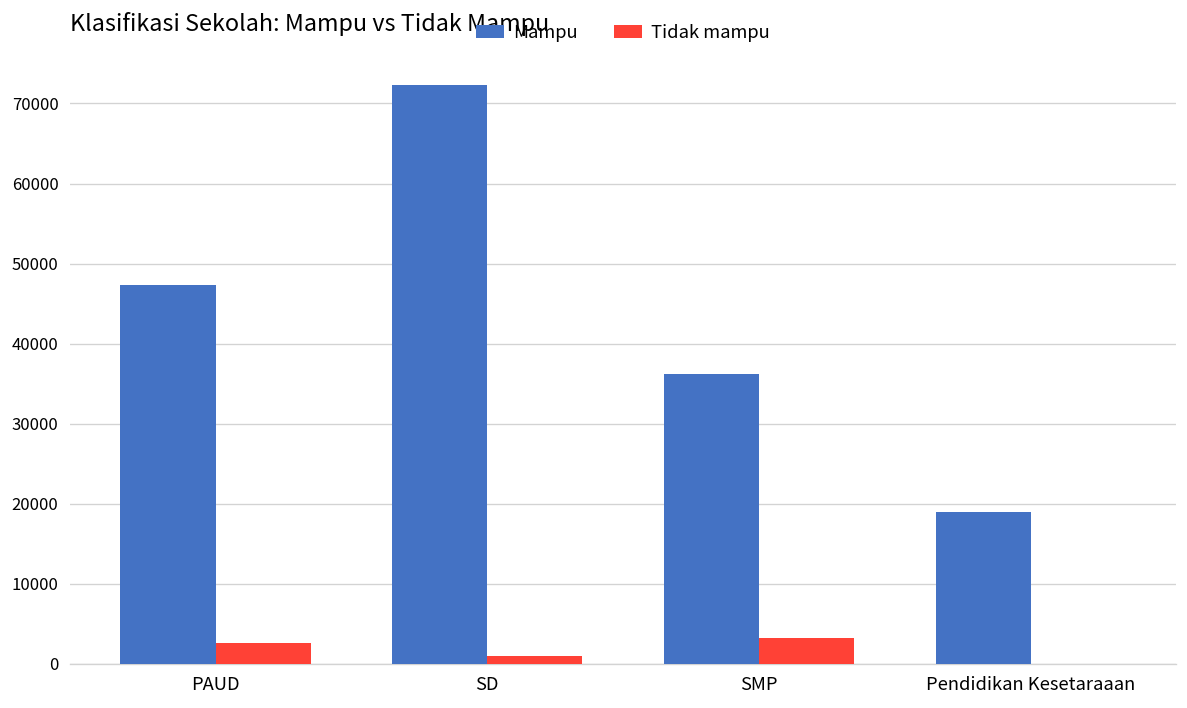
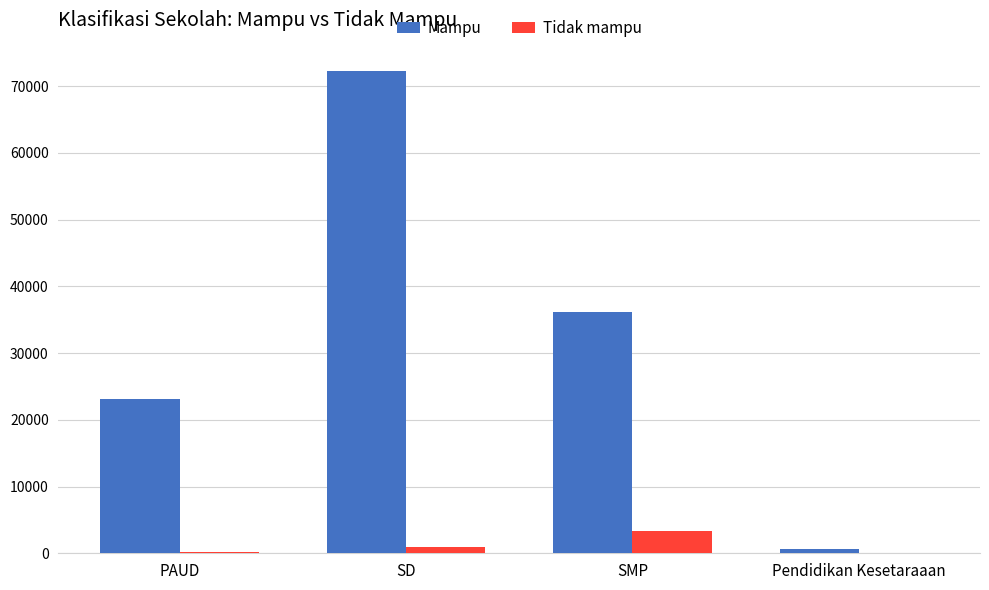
  {
    "Mampu": {
-     "PAUD": 47000,
+     "PAUD": 23000,
      "SD": 72000,
      "SMP": 36000,
-     "Pendidikan Kesetaraaan": 19000
+     "Pendidikan Kesetaraaan": 1000
    },
    "Tidak mampu": {
-     "PAUD": 3000,
+     "PAUD": 0,
      "SD": 1000,
      "SMP": 3000
    }
  }
